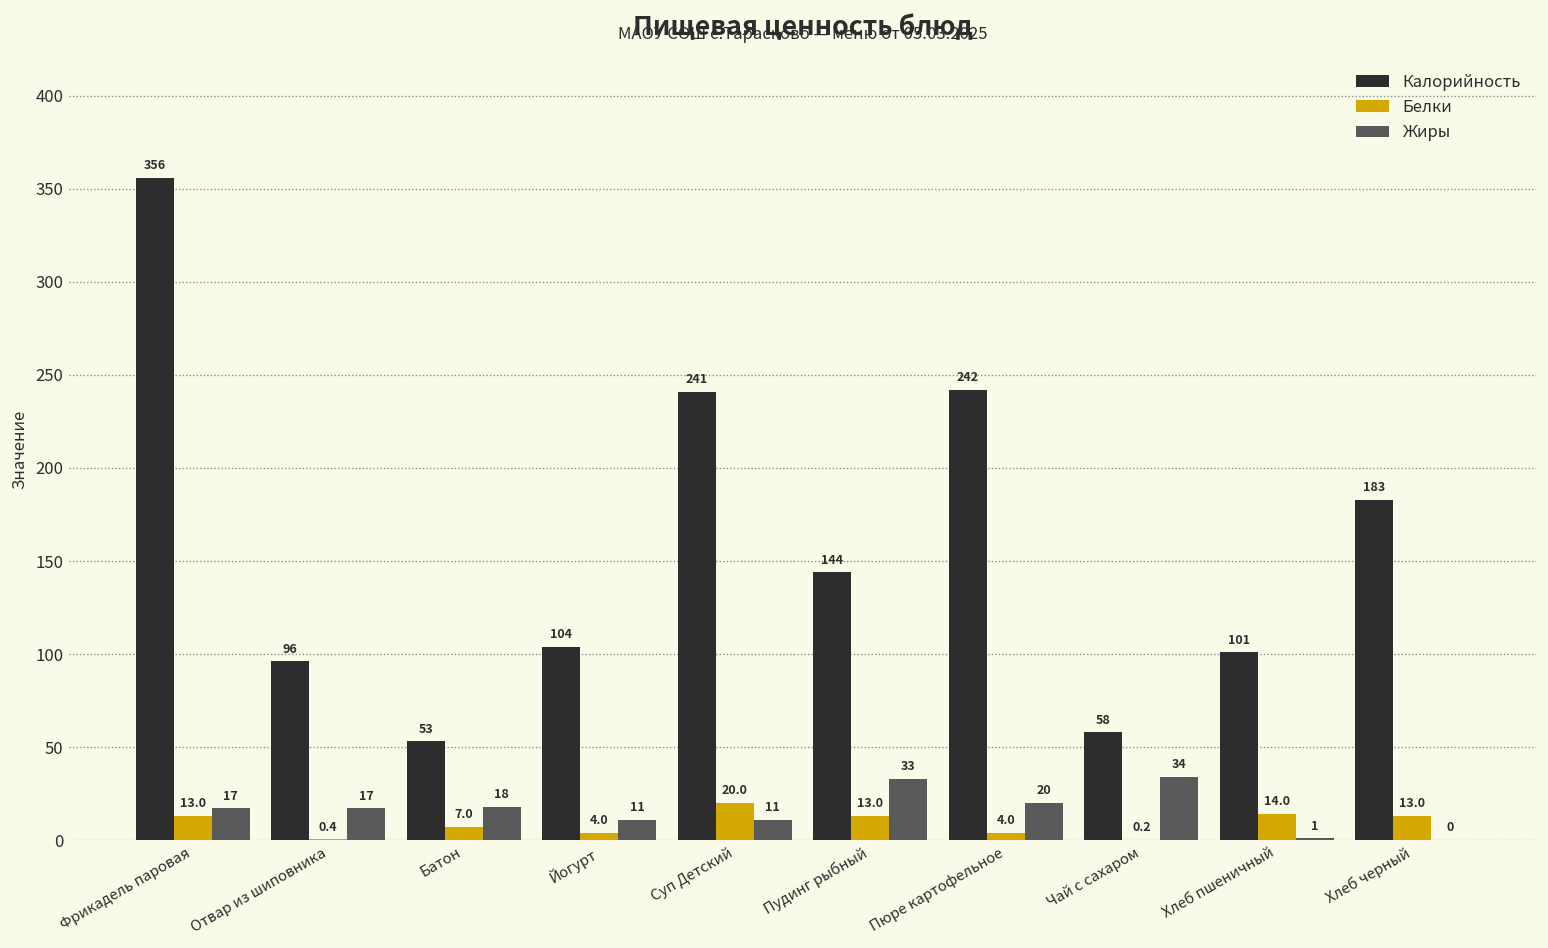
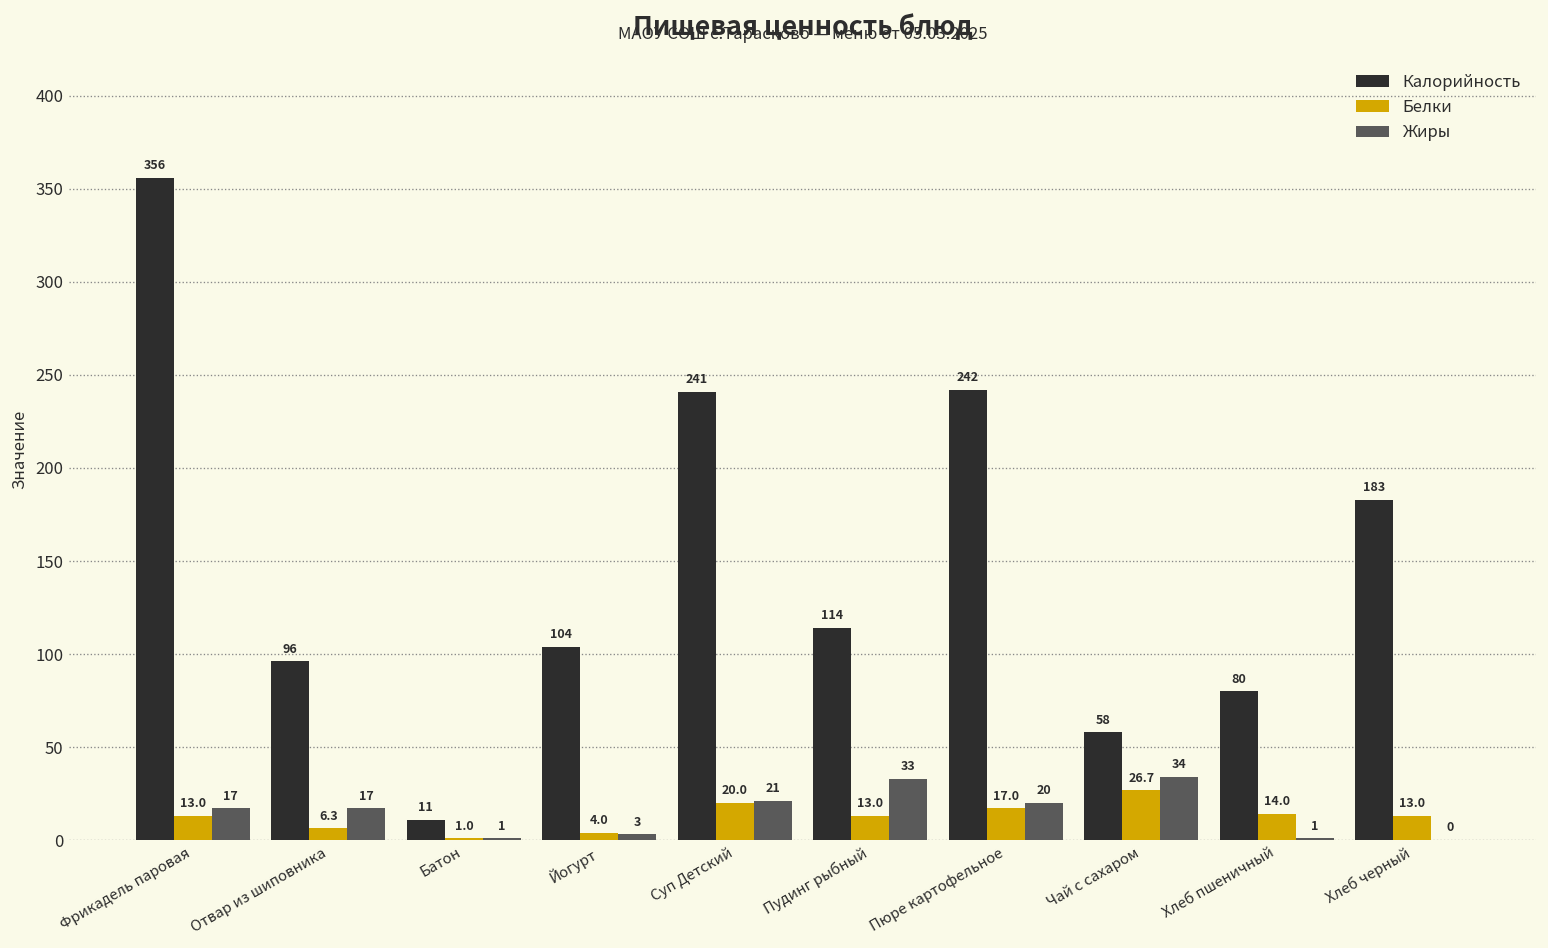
  {
    "Калорийность": {
      "Фрикадель паровая": 356,
      "Отвар из шиповника": 96,
-     "Батон": 53,
+     "Батон": 11,
      "Йогурт": 104,
      "Суп Детский": 241,
-     "Пудинг рыбный": 144,
+     "Пудинг рыбный": 114,
      "Пюре картофельное": 242,
      "Чай с сахаром": 58,
-     "Хлеб пшеничный": 101,
+     "Хлеб пшеничный": 80,
      "Хлеб черный": 183
    },
    "Белки": {
      "Фрикадель паровая": 13.0,
-     "Отвар из шиповника": 0.4,
-     "Батон": 7.0,
+     "Отвар из шиповника": 6.3,
+     "Батон": 1.0,
      "Йогурт": 4.0,
      "Суп Детский": 20.0,
      "Пудинг рыбный": 13.0,
-     "Пюре картофельное": 4.0,
-     "Чай с сахаром": 0.2,
+     "Пюре картофельное": 17.0,
+     "Чай с сахаром": 26.7,
      "Хлеб пшеничный": 14.0,
      "Хлеб черный": 13.0
    },
    "Жиры": {
      "Фрикадель паровая": 17,
      "Отвар из шиповника": 17,
-     "Батон": 18,
-     "Йогурт": 11,
-     "Суп Детский": 11,
+     "Батон": 1,
+     "Йогурт": 3,
+     "Суп Детский": 21,
      "Пудинг рыбный": 33,
      "Пюре картофельное": 20,
      "Чай с сахаром": 34,
      "Хлеб пшеничный": 1,
      "Хлеб черный": 0
    }
  }
